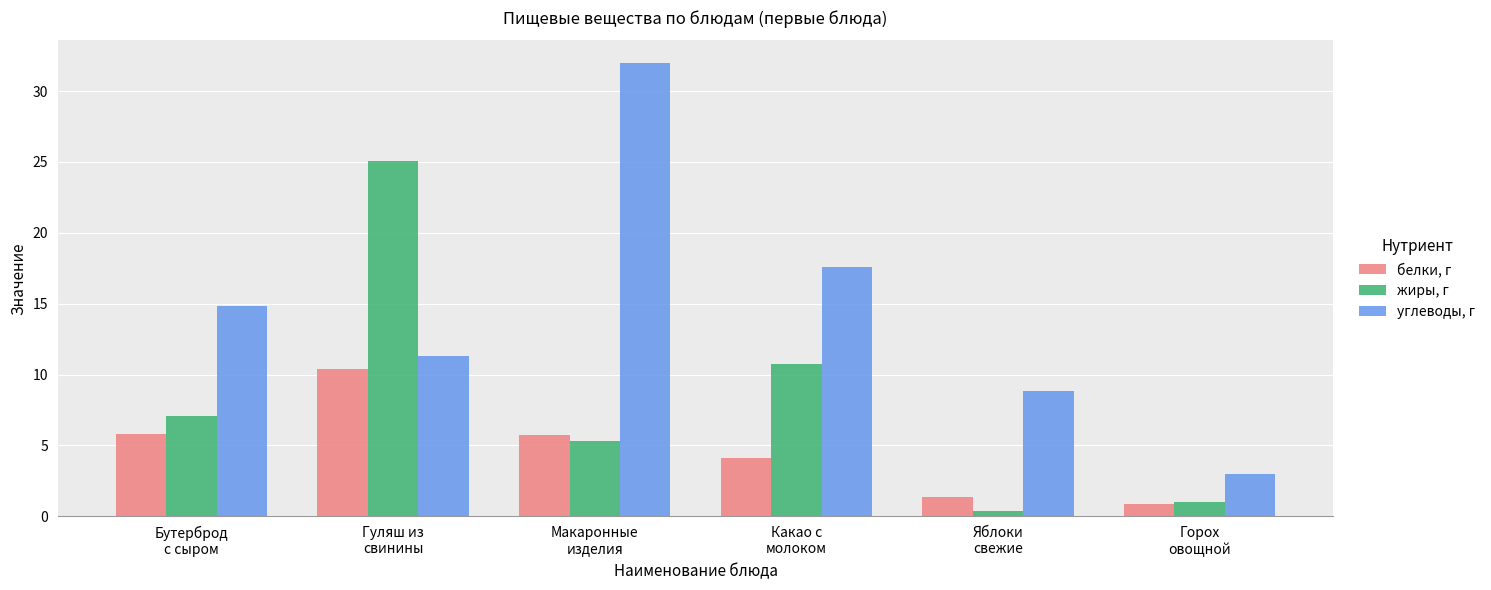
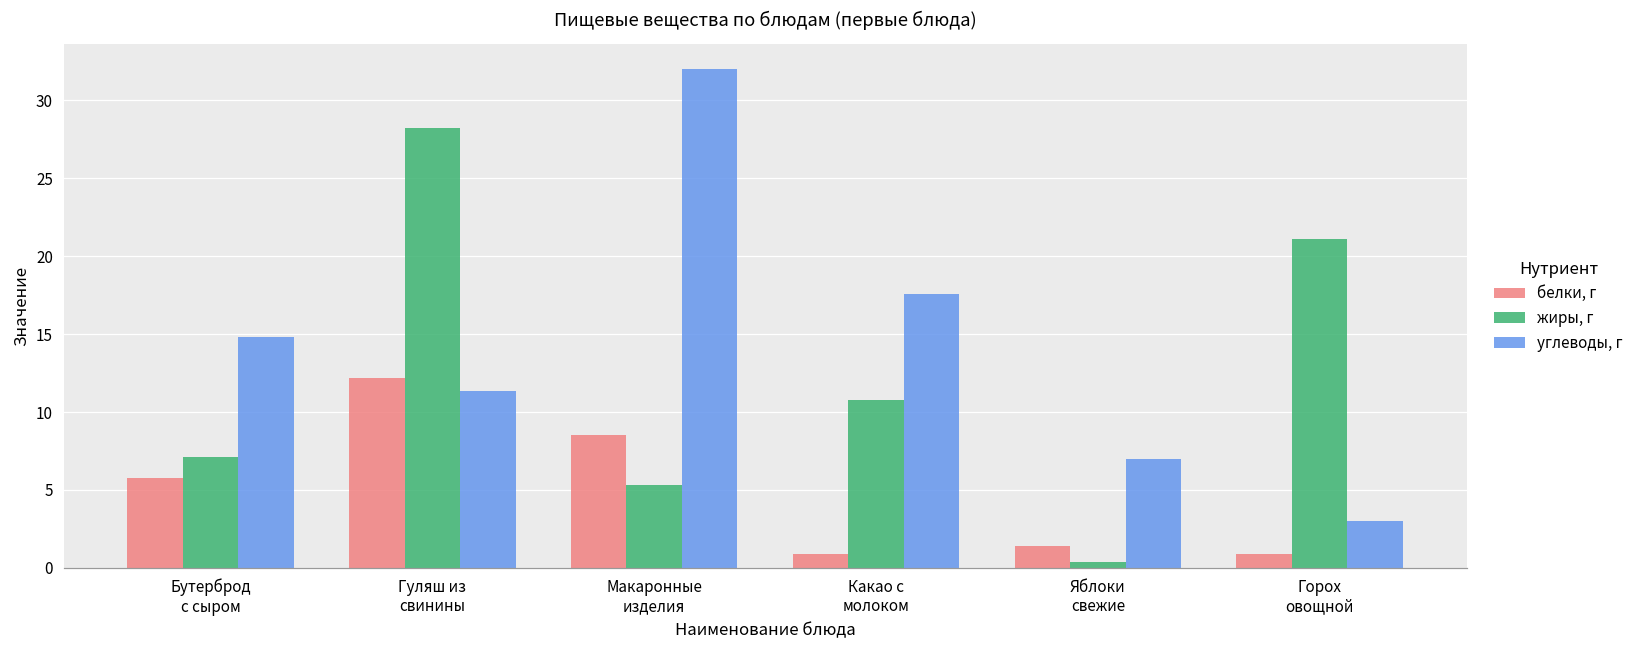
  {
    "белки, г": {
      "Бутерброд с сыром": 5.8,
-     "Гуляш из свинины": 10.4,
-     "Макаронные изделия": 5.7,
-     "Какао с молоком": 4.1,
+     "Гуляш из свинины": 12.2,
+     "Макаронные изделия": 8.5,
+     "Какао с молоком": 0.9,
      "Яблоки свежие": 1.4,
      "Горох овощной": 0.9
    },
    "жиры, г": {
      "Бутерброд с сыром": 7.1,
-     "Гуляш из свинины": 25.0,
+     "Гуляш из свинины": 28.2,
      "Макаронные изделия": 5.3,
      "Какао с молоком": 10.8,
      "Яблоки свежие": 0.4,
-     "Горох овощной": 1.0
+     "Горох овощной": 21.1
    },
    "углеводы, г": {
      "Бутерброд с сыром": 14.8,
      "Гуляш из свинины": 11.3,
      "Макаронные изделия": 32.0,
      "Какао с молоком": 17.6,
-     "Яблоки свежие": 8.8,
+     "Яблоки свежие": 7.0,
      "Горох овощной": 3.0
    }
  }
